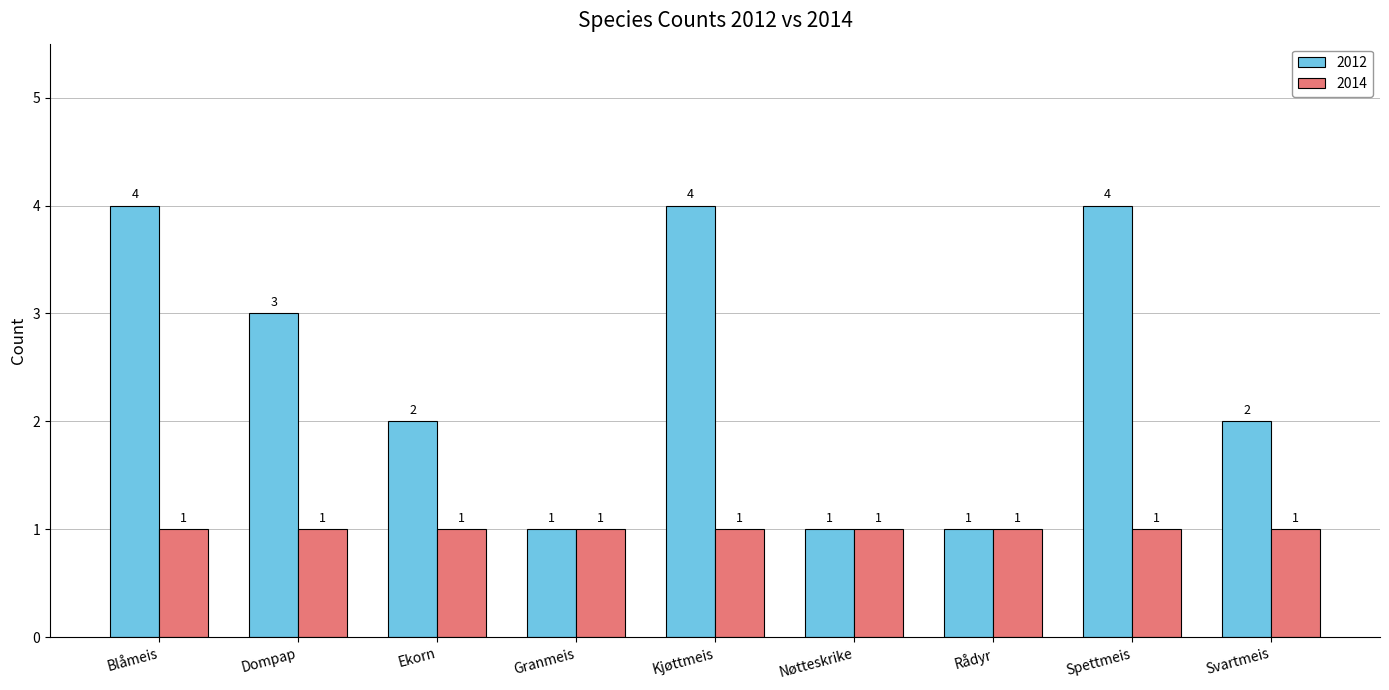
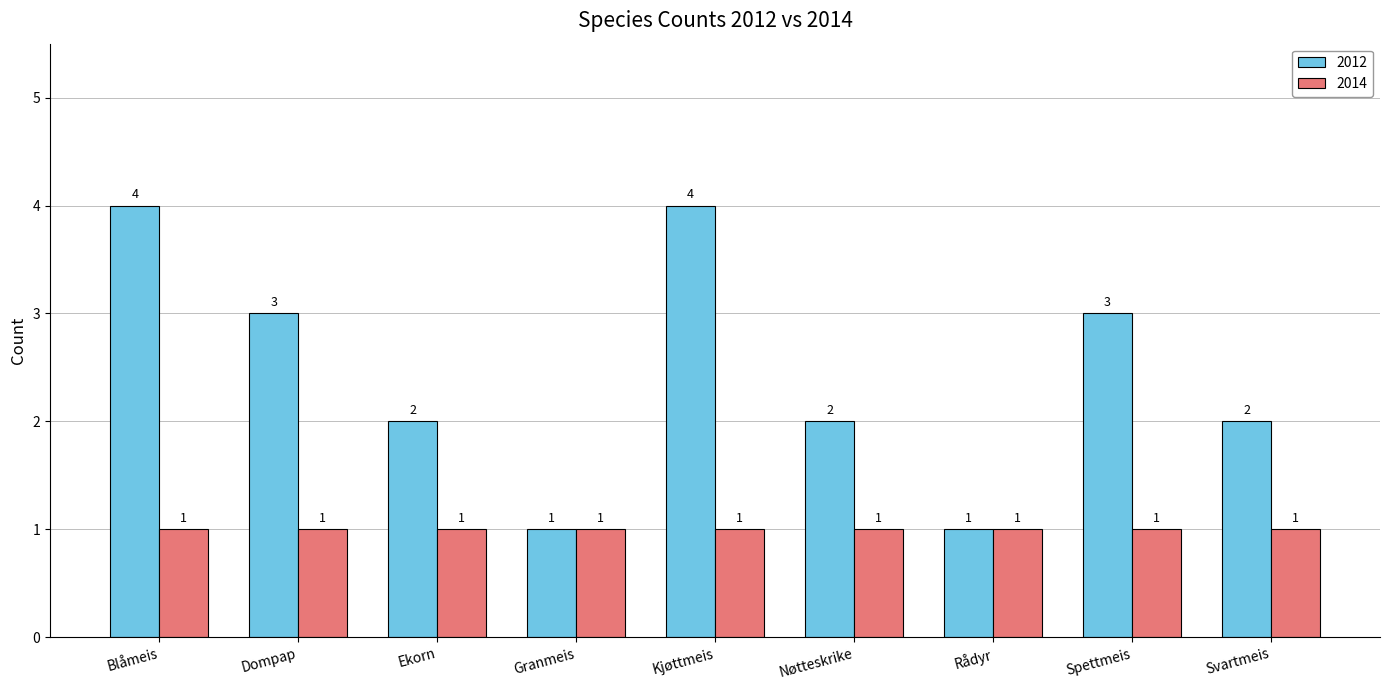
  {
    "2012": {
      "Blåmeis": 4,
      "Dompap": 3,
      "Ekorn": 2,
      "Granmeis": 1,
      "Kjøttmeis": 4,
-     "Nøtteskrike": 1,
+     "Nøtteskrike": 2,
      "Rådyr": 1,
-     "Spettmeis": 4,
+     "Spettmeis": 3,
      "Svartmeis": 2
    },
    "2014": {
      "Blåmeis": 1,
      "Dompap": 1,
      "Ekorn": 1,
      "Granmeis": 1,
      "Kjøttmeis": 1,
      "Nøtteskrike": 1,
      "Rådyr": 1,
      "Spettmeis": 1,
      "Svartmeis": 1
    }
  }
